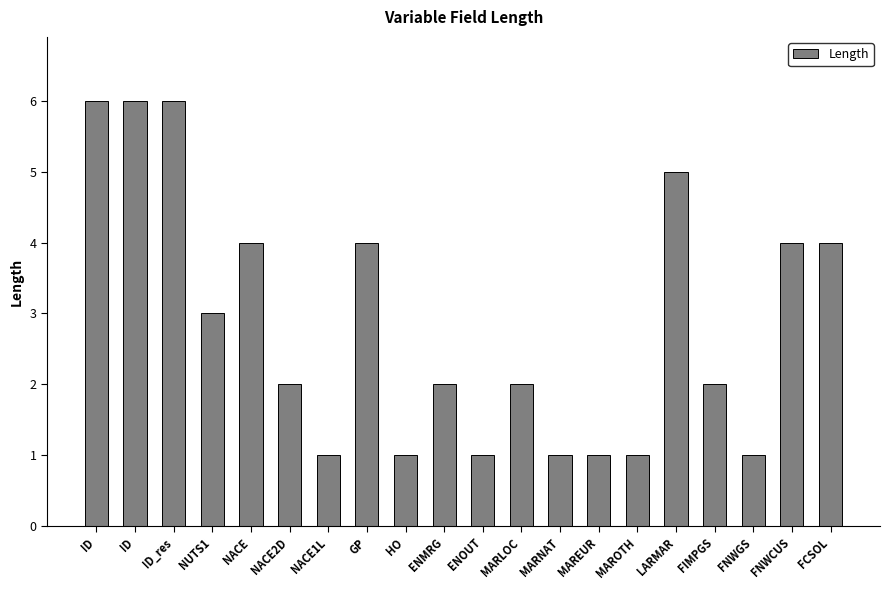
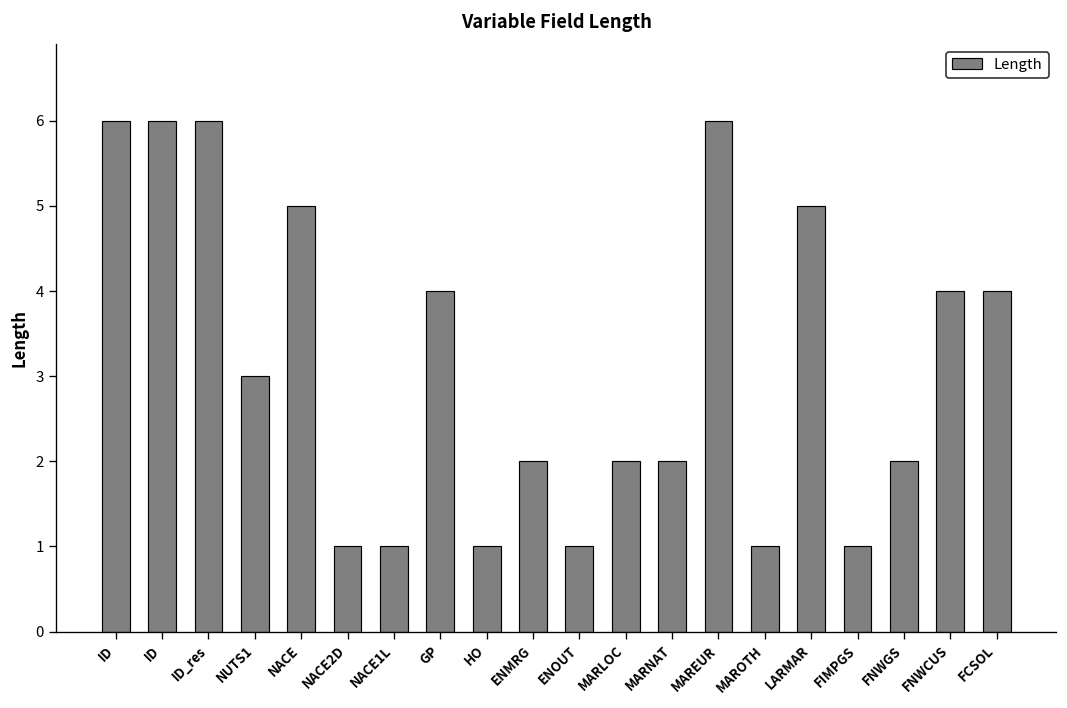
  {
    "ID_res": 6,
    "NUTS1": 3,
-   "NACE": 4,
-   "NACE2D": 2,
+   "NACE": 5,
+   "NACE2D": 1,
    "NACE1L": 1,
    "GP": 4,
    "HO": 1,
    "ENMRG": 2,
    "ENOUT": 1,
    "MARLOC": 2,
-   "MARNAT": 1,
-   "MAREUR": 1,
+   "MARNAT": 2,
+   "MAREUR": 6,
    "MAROTH": 1,
    "LARMAR": 5,
-   "FIMPGS": 2,
-   "FNWGS": 1,
+   "FIMPGS": 1,
+   "FNWGS": 2,
    "FNWCUS": 4,
    "FCSOL": 4
  }
